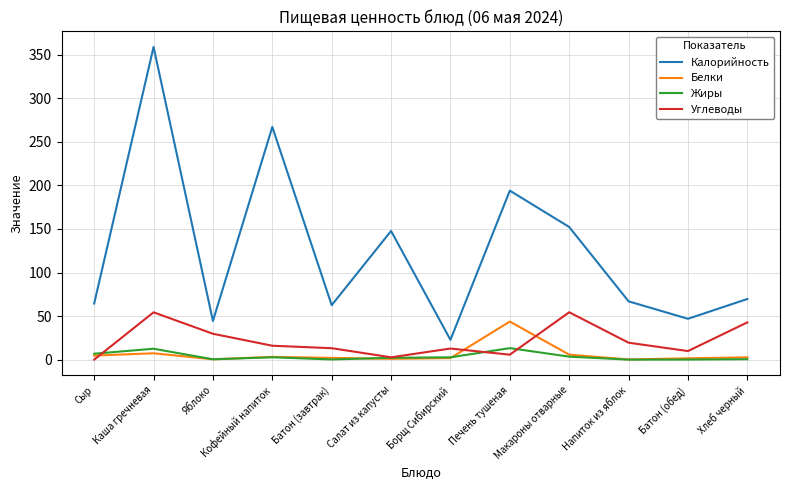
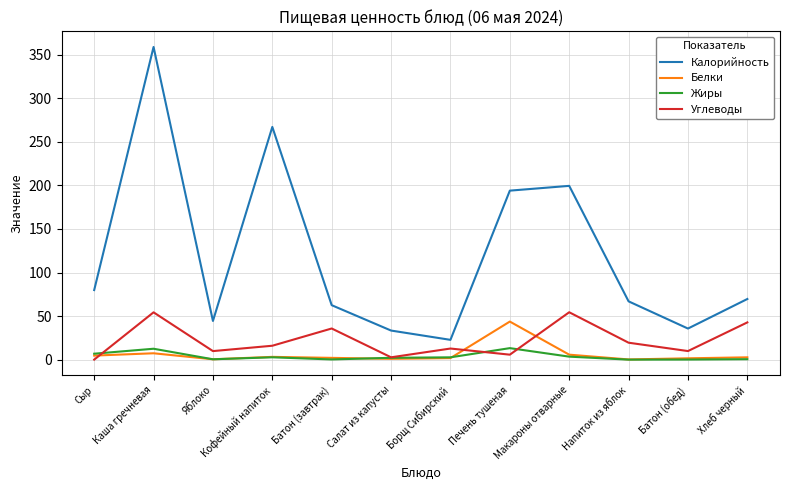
  {
    "Калорийность": {
-     "Сыр": 60,
+     "Сыр": 80,
      "Каша гречневая": 360,
      "Яблоко": 40,
      "Кофейный напиток": 270,
      "Батон (завтрак)": 60,
-     "Салат из капусты": 150,
+     "Салат из капусты": 30,
      "Борщ Сибирский": 20,
      "Печень тушеная": 190,
-     "Макароны отварные": 150,
+     "Макароны отварные": 200,
      "Напиток из яблок": 70,
-     "Батон (обед)": 50,
+     "Батон (обед)": 40,
      "Хлеб черный": 70
    },
    "Белки": {
      "Каша гречневая": 10,
      "Печень тушеная": 40
    },
    "Жиры": {
      "Каша гречневая": 10,
      "Печень тушеная": 10
    },
    "Углеводы": {
      "Сыр": 0,
      "Каша гречневая": 50,
-     "Яблоко": 30,
+     "Яблоко": 10,
      "Кофейный напиток": 20,
-     "Батон (завтрак)": 10,
+     "Батон (завтрак)": 40,
      "Борщ Сибирский": 10,
      "Печень тушеная": 10,
      "Макароны отварные": 50,
      "Напиток из яблок": 20,
      "Батон (обед)": 10,
      "Хлеб черный": 40
    }
  }
